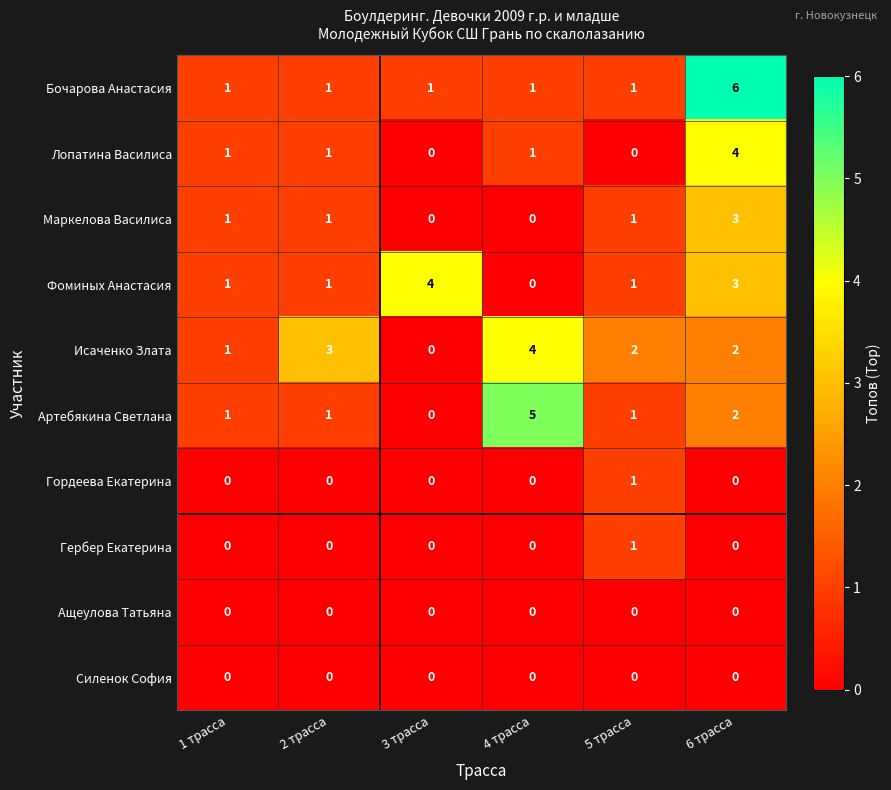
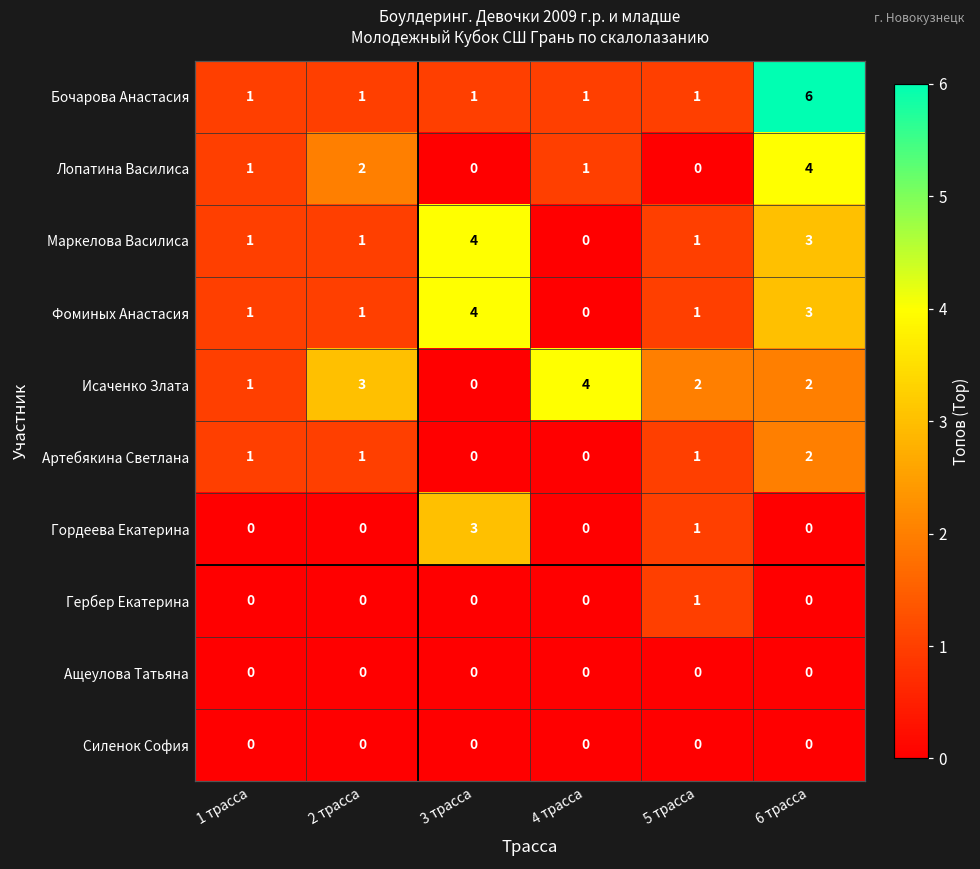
  {
    "Бочарова Анастасия": {
      "1 трасса": 1,
      "2 трасса": 1,
      "3 трасса": 1,
      "4 трасса": 1,
      "5 трасса": 1,
      "6 трасса": 6
    },
    "Лопатина Василиса": {
      "1 трасса": 1,
-     "2 трасса": 1,
+     "2 трасса": 2,
      "3 трасса": 0,
      "4 трасса": 1,
      "5 трасса": 0,
      "6 трасса": 4
    },
    "Маркелова Василиса": {
      "1 трасса": 1,
      "2 трасса": 1,
-     "3 трасса": 0,
+     "3 трасса": 4,
      "4 трасса": 0,
      "5 трасса": 1,
      "6 трасса": 3
    },
    "Фоминых Анастасия": {
      "1 трасса": 1,
      "2 трасса": 1,
      "3 трасса": 4,
      "4 трасса": 0,
      "5 трасса": 1,
      "6 трасса": 3
    },
    "Исаченко Злата": {
      "1 трасса": 1,
      "2 трасса": 3,
      "3 трасса": 0,
      "4 трасса": 4,
      "5 трасса": 2,
      "6 трасса": 2
    },
    "Артебякина Светлана": {
      "1 трасса": 1,
      "2 трасса": 1,
      "3 трасса": 0,
-     "4 трасса": 5,
+     "4 трасса": 0,
      "5 трасса": 1,
      "6 трасса": 2
    },
    "Гордеева Екатерина": {
      "1 трасса": 0,
      "2 трасса": 0,
-     "3 трасса": 0,
+     "3 трасса": 3,
      "4 трасса": 0,
      "5 трасса": 1,
      "6 трасса": 0
    },
    "Гербер Екатерина": {
      "1 трасса": 0,
      "2 трасса": 0,
      "3 трасса": 0,
      "4 трасса": 0,
      "5 трасса": 1,
      "6 трасса": 0
    },
    "Ащеулова Татьяна": {
      "1 трасса": 0,
      "2 трасса": 0,
      "3 трасса": 0,
      "4 трасса": 0,
      "5 трасса": 0,
      "6 трасса": 0
    },
    "Силенок София": {
      "1 трасса": 0,
      "2 трасса": 0,
      "3 трасса": 0,
      "4 трасса": 0,
      "5 трасса": 0,
      "6 трасса": 0
    }
  }
